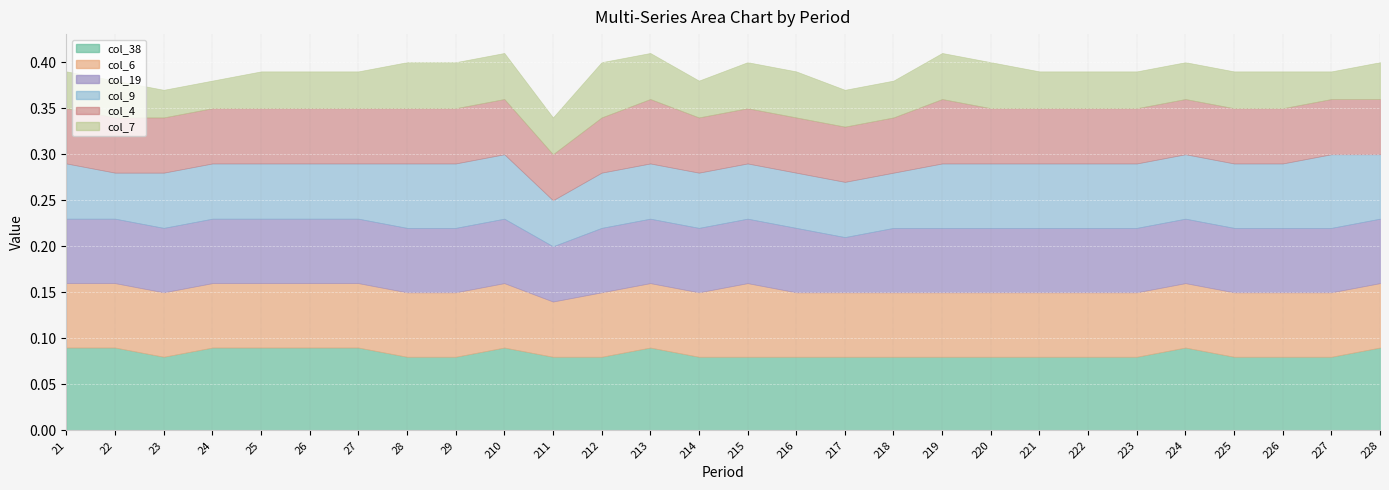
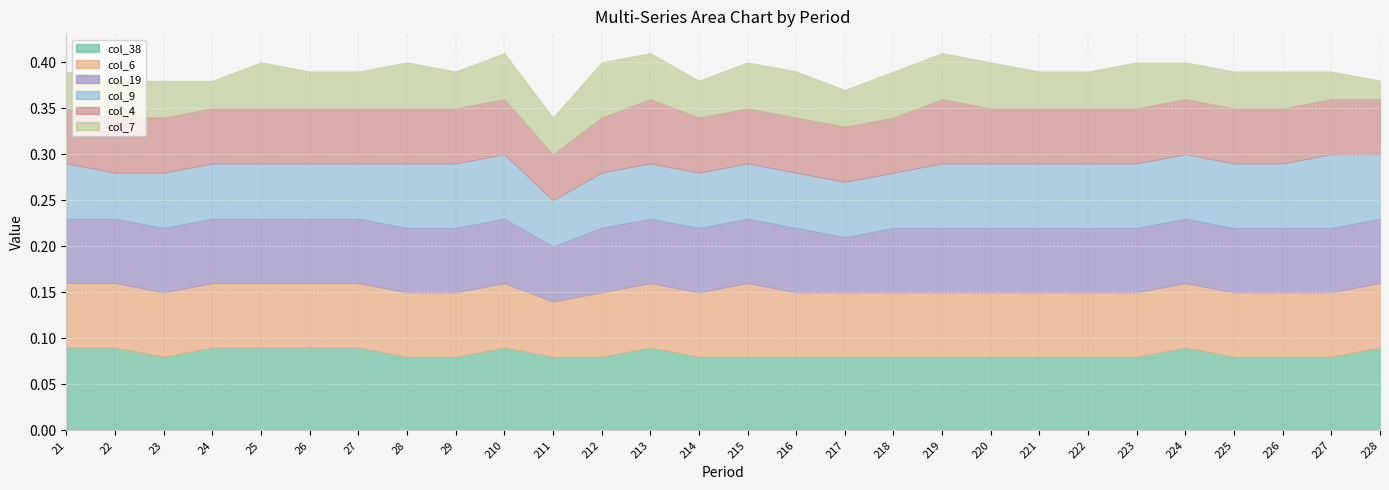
  {
    "col_7": {
      "21": 0.04,
-     "23": 0.03,
+     "23": 0.04,
      "24": 0.03,
-     "25": 0.04,
+     "25": 0.05,
      "26": 0.04,
      "27": 0.04,
      "28": 0.05,
-     "29": 0.05,
+     "29": 0.04,
      "210": 0.05,
      "211": 0.04,
      "212": 0.06,
      "213": 0.05,
      "214": 0.04,
      "215": 0.05,
      "216": 0.05,
      "217": 0.04,
-     "218": 0.04,
+     "218": 0.05,
      "219": 0.05,
      "220": 0.05,
      "221": 0.04,
      "222": 0.04,
-     "223": 0.04,
+     "223": 0.05,
      "224": 0.04,
      "225": 0.04,
      "226": 0.04,
      "227": 0.03,
-     "228": 0.04
+     "228": 0.02
    }
  }
